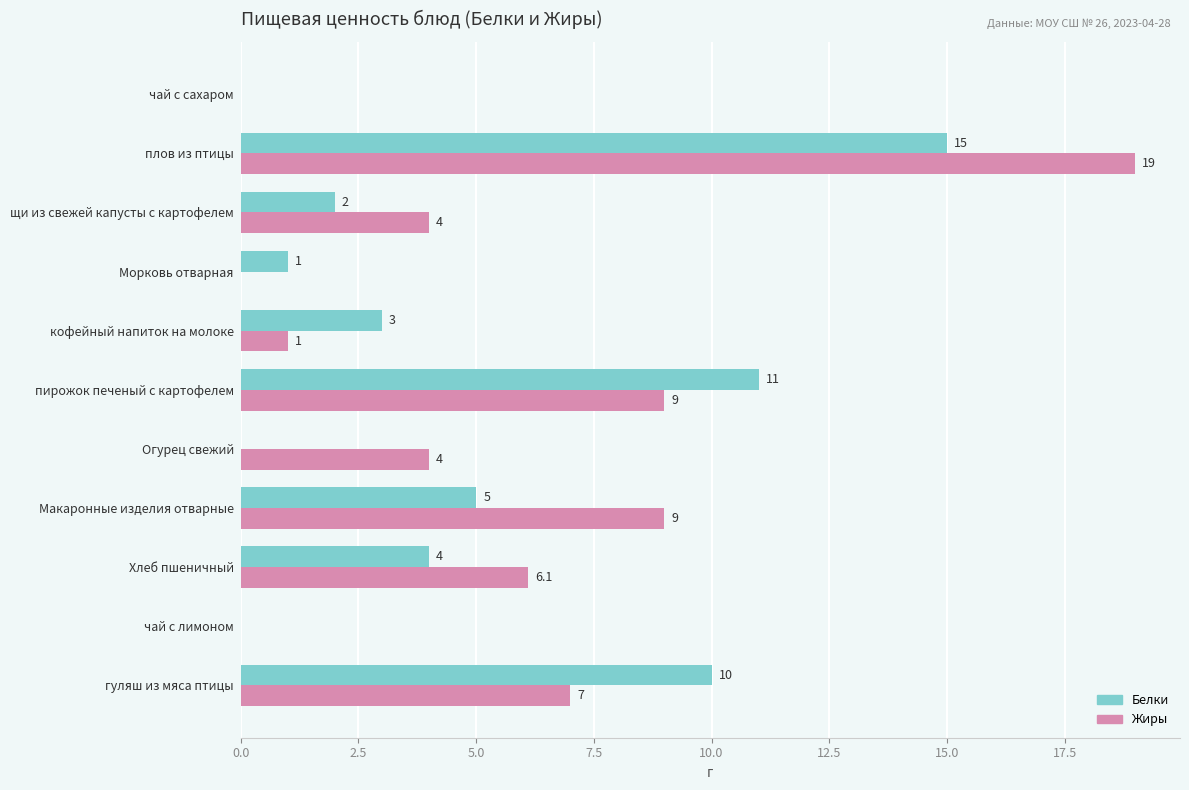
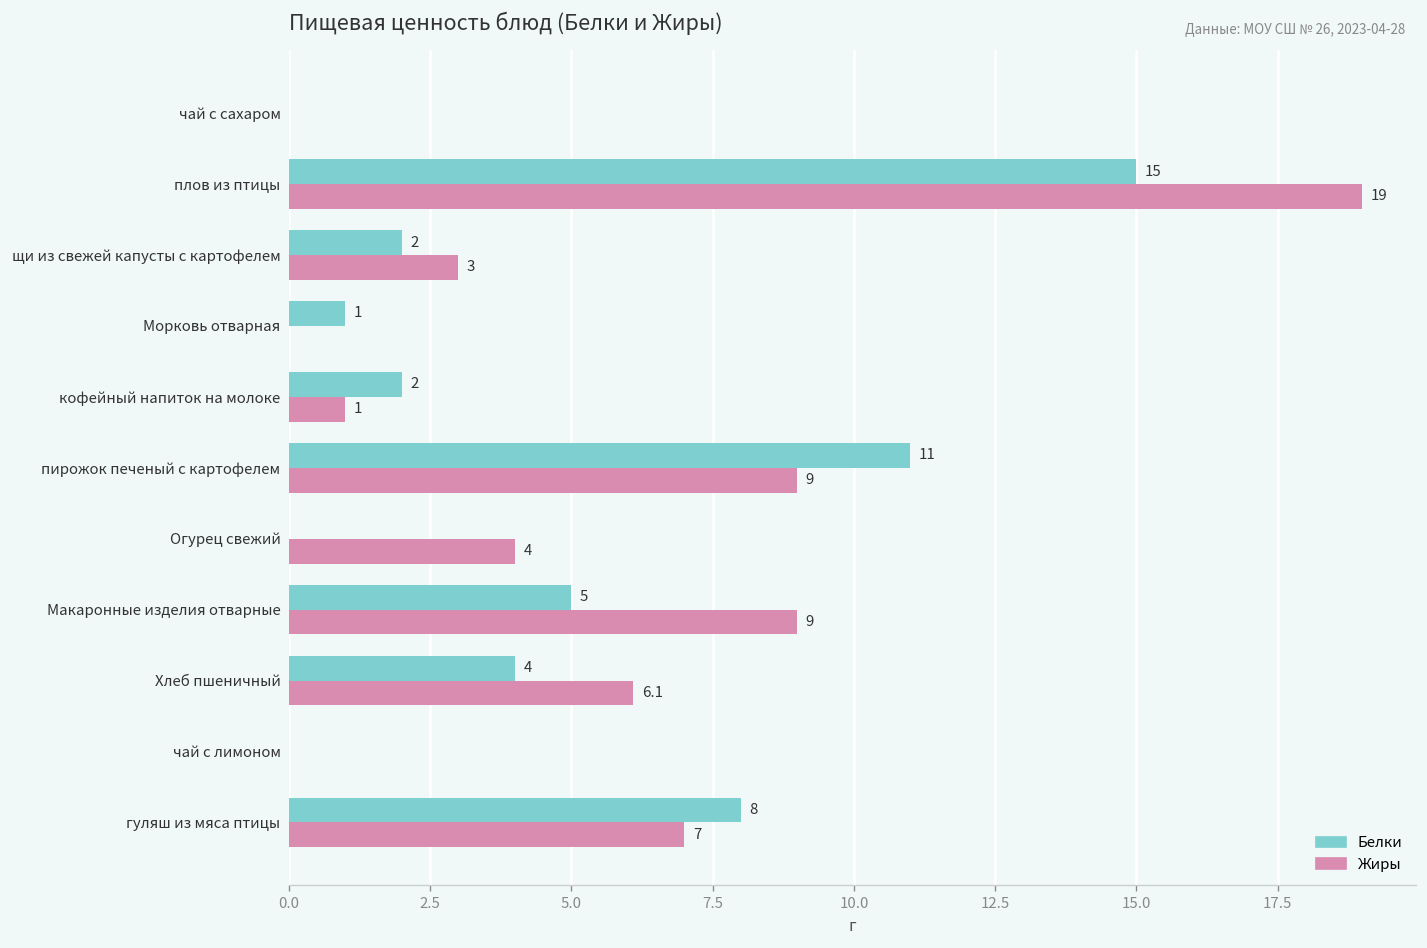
  {
    "Белки": {
      "плов из птицы": 15,
      "щи из свежей капусты с картофелем": 2,
      "Морковь отварная": 1,
-     "кофейный напиток на молоке": 3,
+     "кофейный напиток на молоке": 2,
      "пирожок печеный с картофелем": 11,
      "Макаронные изделия отварные": 5,
      "Хлеб пшеничный": 4,
-     "гуляш из мяса птицы": 10
+     "гуляш из мяса птицы": 8
    },
    "Жиры": {
      "плов из птицы": 19,
-     "щи из свежей капусты с картофелем": 4,
+     "щи из свежей капусты с картофелем": 3,
      "кофейный напиток на молоке": 1,
      "пирожок печеный с картофелем": 9,
      "Огурец свежий": 4,
      "Макаронные изделия отварные": 9,
      "Хлеб пшеничный": 6.1,
      "гуляш из мяса птицы": 7
    }
  }
